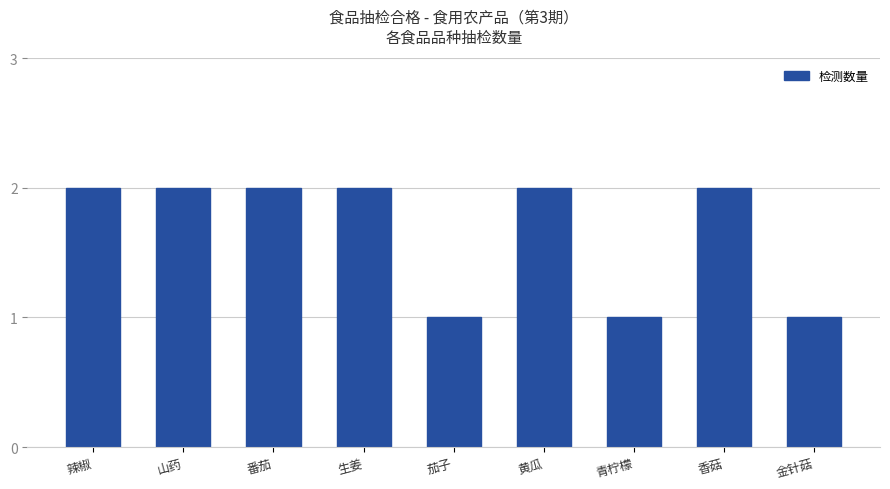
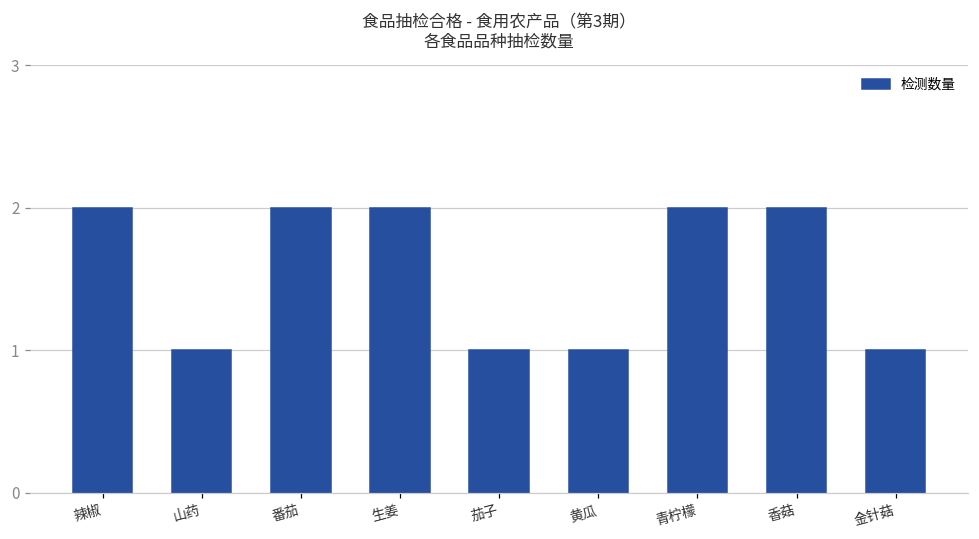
  {
    "辣椒": 2,
-   "山药": 2,
+   "山药": 1,
    "番茄": 2,
    "生姜": 2,
    "茄子": 1,
-   "黄瓜": 2,
-   "青柠檬": 1,
+   "黄瓜": 1,
+   "青柠檬": 2,
    "香菇": 2,
    "金针菇": 1
  }
